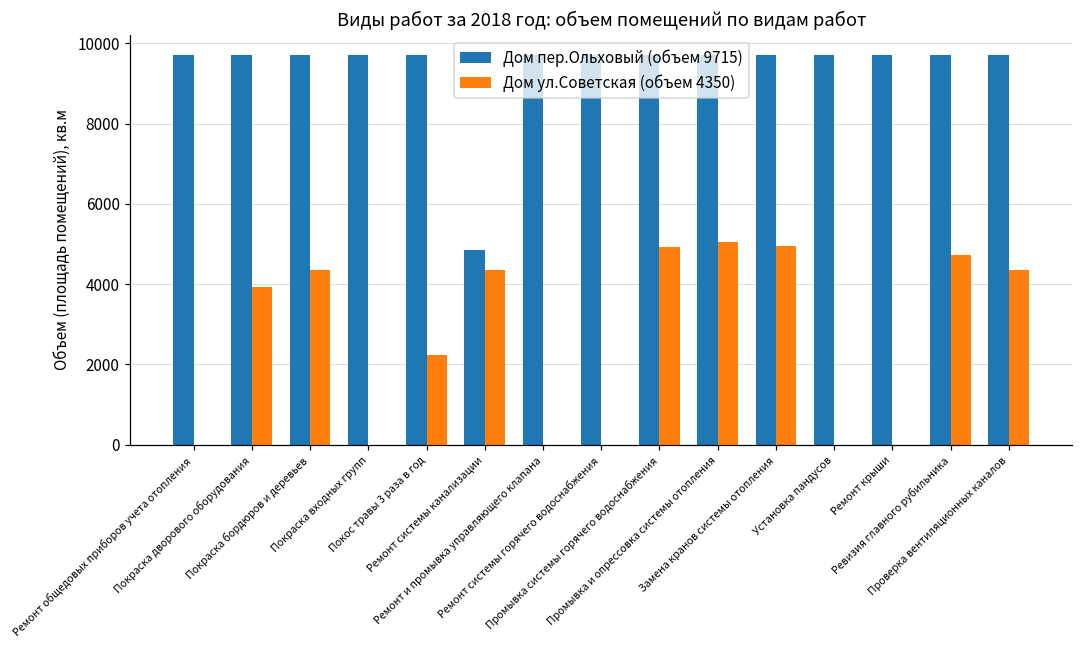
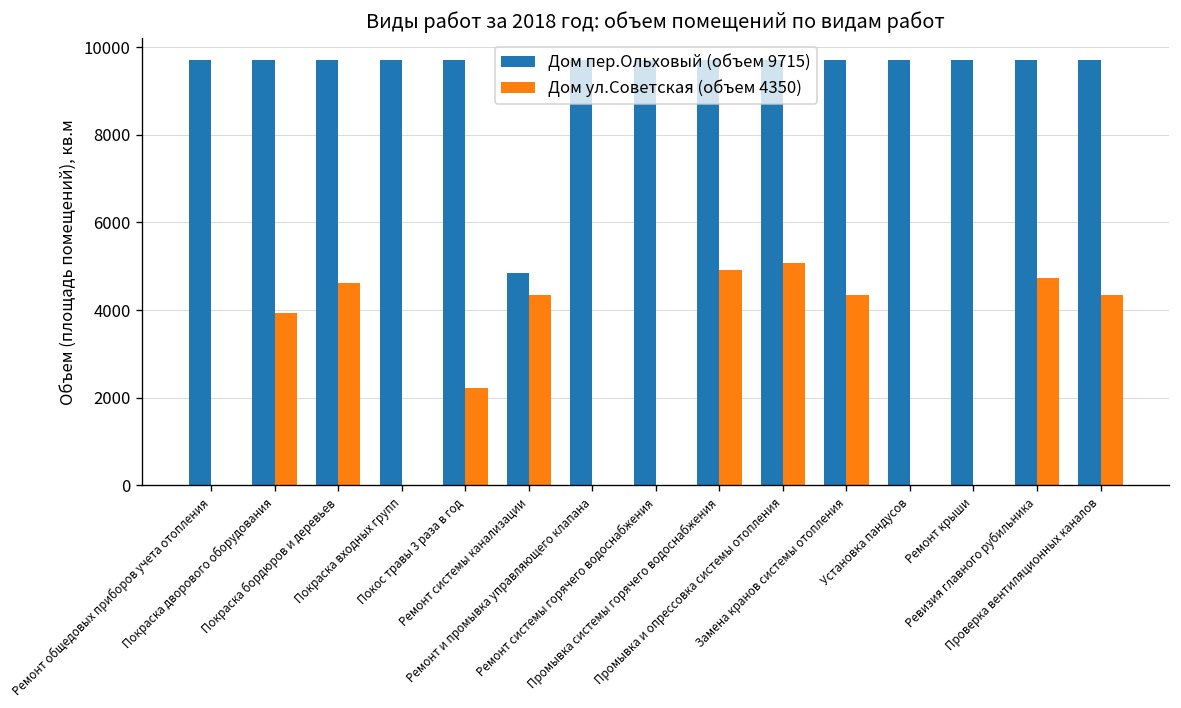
  {
    "Дом пер.Ольховый (объем 9715)": {
      "Ремонт общедовых приборов учета отопления": 9700,
      "Покраска дворового оборудования": 9700,
      "Покраска бордюров и деревьев": 9700,
      "Покраска входных групп": 9700,
      "Покос травы 3 раза в год": 9700,
      "Ремонт системы канализации": 4900,
      "Замена кранов системы отопления": 9700,
      "Установка пандусов": 9700,
      "Ремонт крыши": 9700,
      "Ревизия главного рубильника": 9700,
      "Проверка вентиляционных каналов": 9700
    },
    "Дом ул.Советская (объем 4350)": {
      "Ремонт общедовых приборов учета отопления": 0,
      "Покраска дворового оборудования": 3900,
-     "Покраска бордюров и деревьев": 4400,
+     "Покраска бордюров и деревьев": 4600,
      "Покраска входных групп": 0,
      "Покос травы 3 раза в год": 2200,
      "Ремонт системы канализации": 4400,
      "Ремонт и промывка управляющего клапана": 0,
      "Ремонт системы горячего водоснабжения": 0,
      "Промывка системы горячего водоснабжения": 4900,
      "Промывка и опрессовка системы отопления": 5100,
-     "Замена кранов системы отопления": 4900,
+     "Замена кранов системы отопления": 4400,
      "Установка пандусов": 0,
      "Ремонт крыши": 0,
      "Ревизия главного рубильника": 4700,
      "Проверка вентиляционных каналов": 4400
    }
  }
